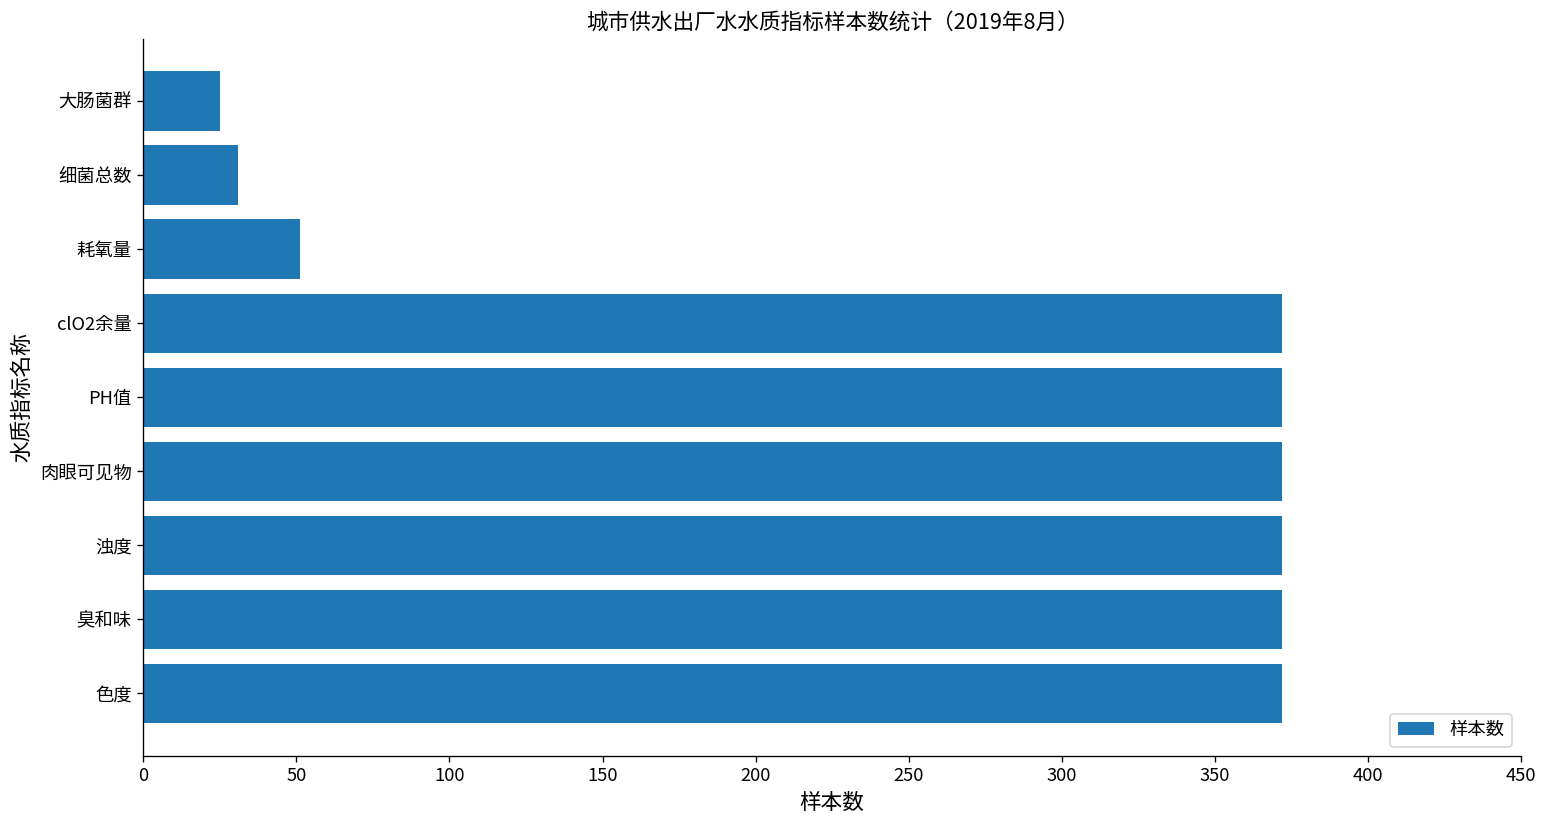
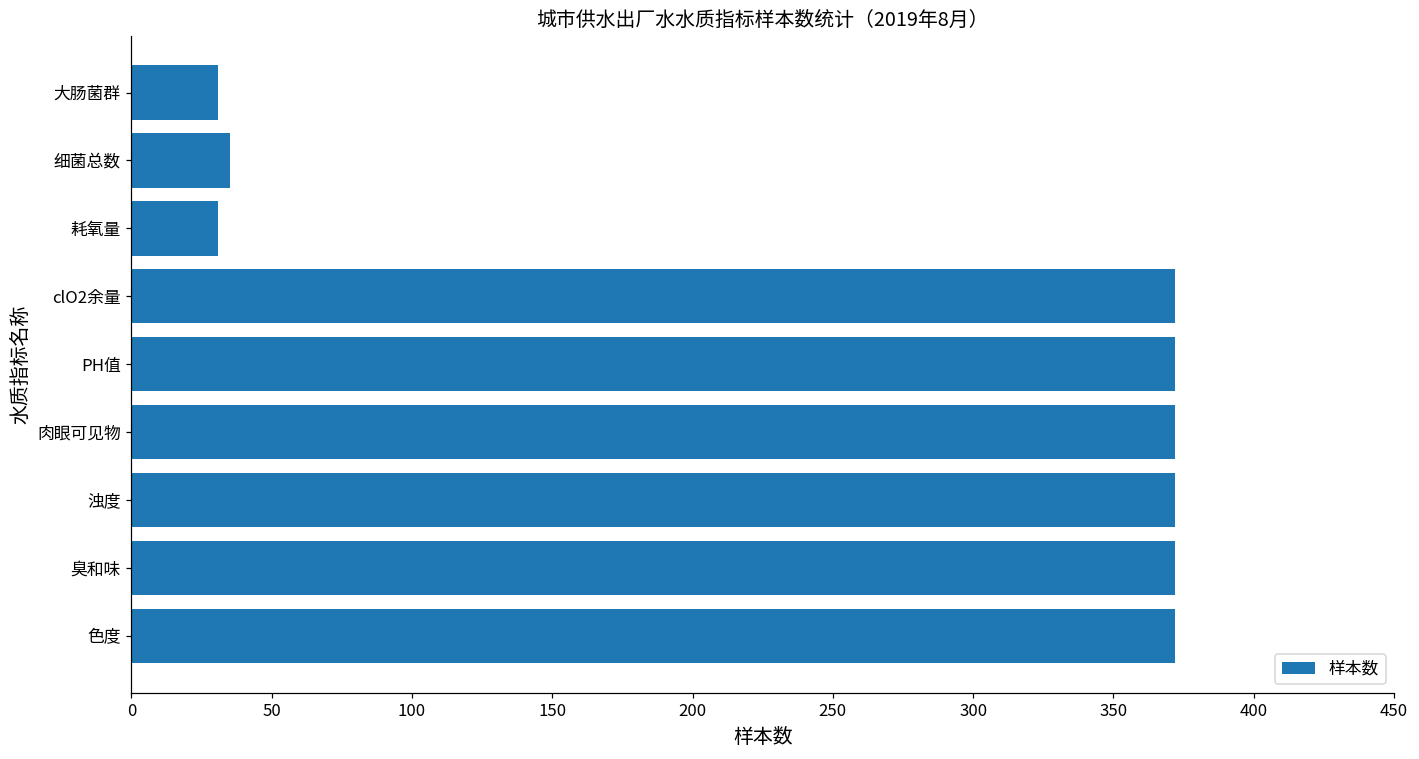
  {
-   "大肠菌群": 25,
-   "细菌总数": 31,
-   "耗氧量": 51,
+   "大肠菌群": 31,
+   "细菌总数": 35,
+   "耗氧量": 31,
    "clO2余量": 372,
    "PH值": 372,
    "肉眼可见物": 372,
    "浊度": 372,
    "臭和味": 372,
    "色度": 372
  }
